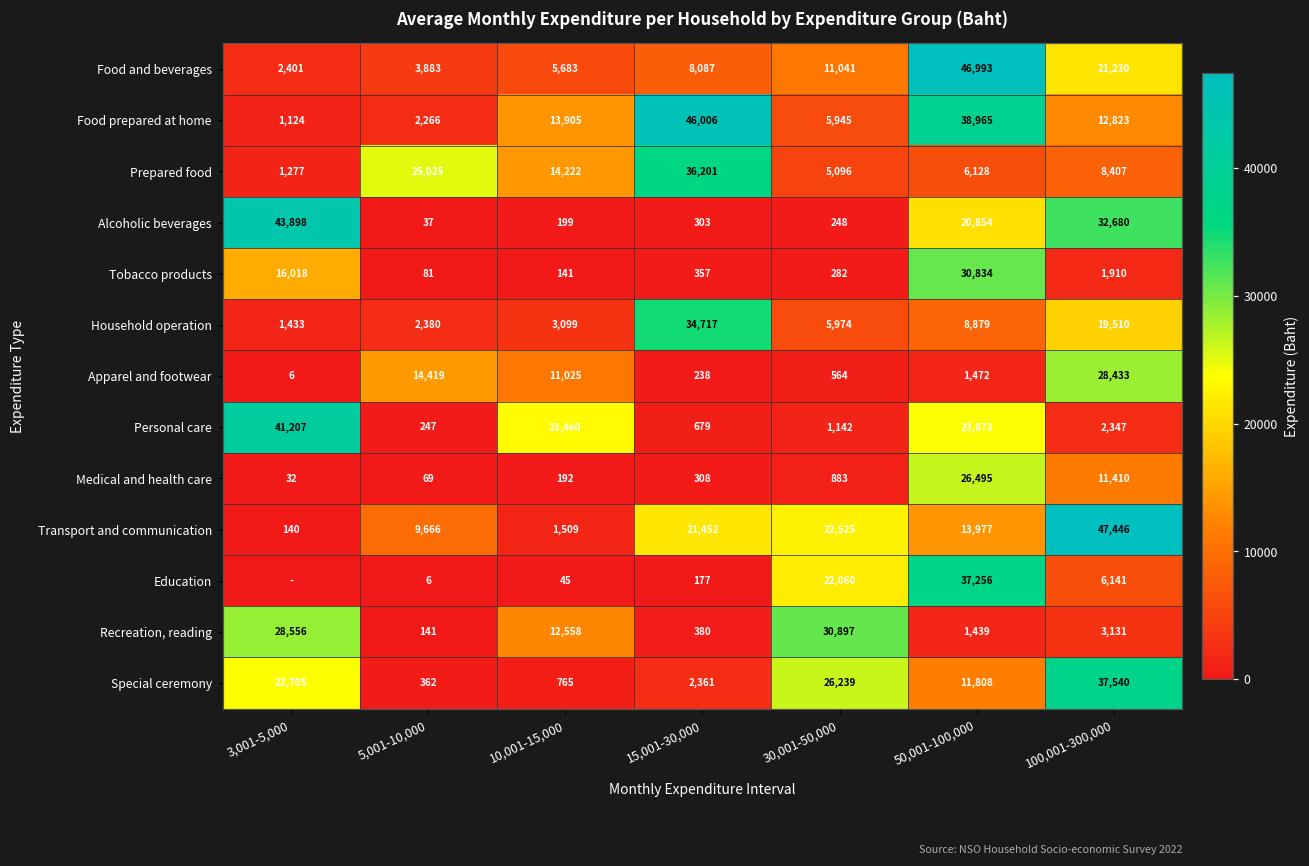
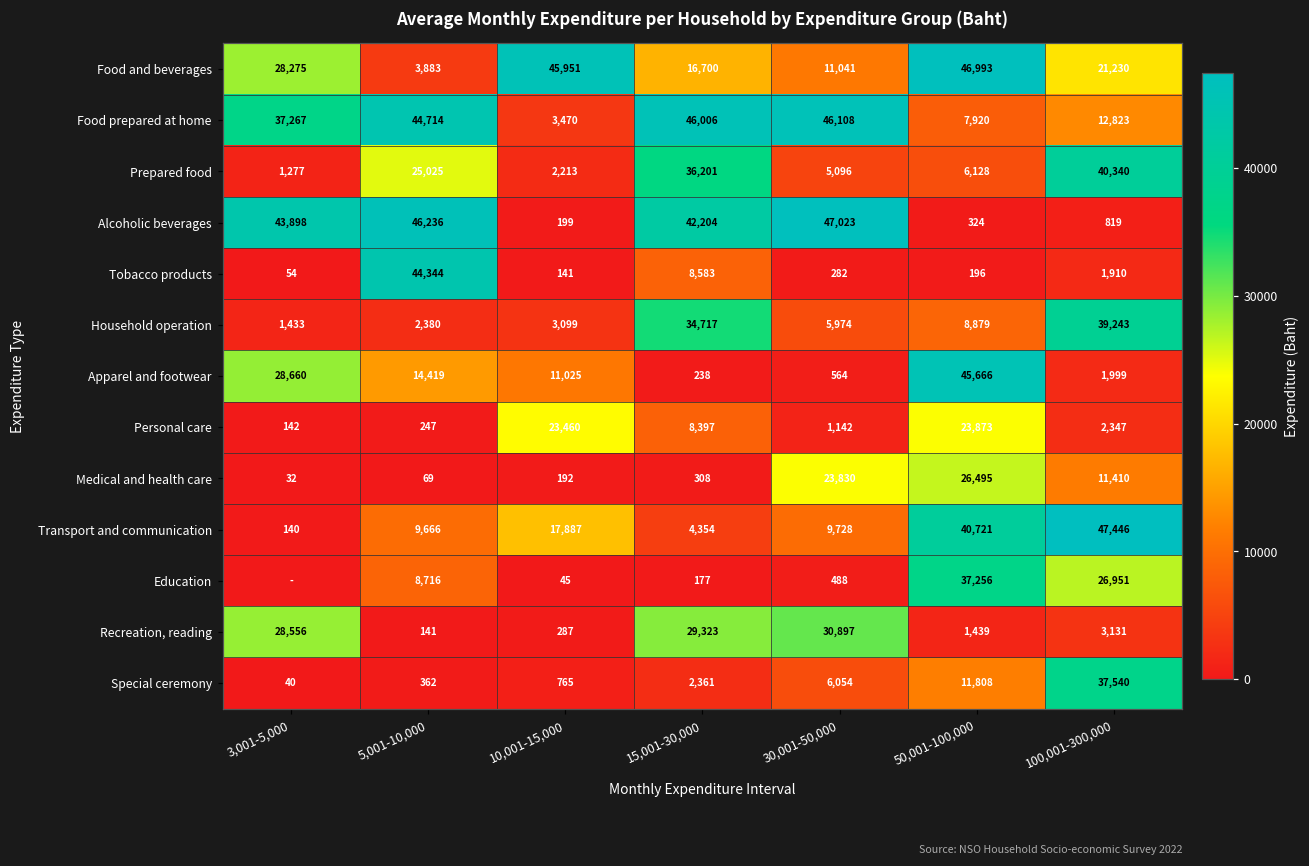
  {
    "Food and beverages": {
-     "3,001-5,000": "2,401",
+     "3,001-5,000": "28,275",
      "5,001-10,000": "3,883",
-     "10,001-15,000": "5,683",
-     "15,001-30,000": "8,087",
+     "10,001-15,000": "45,951",
+     "15,001-30,000": "16,700",
      "30,001-50,000": "11,041",
      "50,001-100,000": "46,993",
      "100,001-300,000": "21,230"
    },
    "Food prepared at home": {
-     "3,001-5,000": "1,124",
-     "5,001-10,000": "2,266",
-     "10,001-15,000": "13,905",
+     "3,001-5,000": "37,267",
+     "5,001-10,000": "44,714",
+     "10,001-15,000": "3,470",
      "15,001-30,000": "46,006",
-     "30,001-50,000": "5,945",
-     "50,001-100,000": "38,965",
+     "30,001-50,000": "46,108",
+     "50,001-100,000": "7,920",
      "100,001-300,000": "12,823"
    },
    "Prepared food": {
      "3,001-5,000": "1,277",
      "5,001-10,000": "25,025",
-     "10,001-15,000": "14,222",
+     "10,001-15,000": "2,213",
      "15,001-30,000": "36,201",
      "30,001-50,000": "5,096",
      "50,001-100,000": "6,128",
-     "100,001-300,000": "8,407"
+     "100,001-300,000": "40,340"
    },
    "Alcoholic beverages": {
      "3,001-5,000": "43,898",
-     "5,001-10,000": "37",
+     "5,001-10,000": "46,236",
      "10,001-15,000": "199",
-     "15,001-30,000": "303",
-     "30,001-50,000": "248",
-     "50,001-100,000": "20,854",
-     "100,001-300,000": "32,680"
+     "15,001-30,000": "42,204",
+     "30,001-50,000": "47,023",
+     "50,001-100,000": "324",
+     "100,001-300,000": "819"
    },
    "Tobacco products": {
-     "3,001-5,000": "16,018",
-     "5,001-10,000": "81",
+     "3,001-5,000": "54",
+     "5,001-10,000": "44,344",
      "10,001-15,000": "141",
-     "15,001-30,000": "357",
+     "15,001-30,000": "8,583",
      "30,001-50,000": "282",
-     "50,001-100,000": "30,834",
+     "50,001-100,000": "196",
      "100,001-300,000": "1,910"
    },
    "Household operation": {
      "3,001-5,000": "1,433",
      "5,001-10,000": "2,380",
      "10,001-15,000": "3,099",
      "15,001-30,000": "34,717",
      "30,001-50,000": "5,974",
      "50,001-100,000": "8,879",
-     "100,001-300,000": "19,510"
+     "100,001-300,000": "39,243"
    },
    "Apparel and footwear": {
-     "3,001-5,000": "6",
+     "3,001-5,000": "28,660",
      "5,001-10,000": "14,419",
      "10,001-15,000": "11,025",
      "15,001-30,000": "238",
      "30,001-50,000": "564",
-     "50,001-100,000": "1,472",
-     "100,001-300,000": "28,433"
+     "50,001-100,000": "45,666",
+     "100,001-300,000": "1,999"
    },
    "Personal care": {
-     "3,001-5,000": "41,207",
+     "3,001-5,000": "142",
      "5,001-10,000": "247",
      "10,001-15,000": "23,460",
-     "15,001-30,000": "679",
+     "15,001-30,000": "8,397",
      "30,001-50,000": "1,142",
      "50,001-100,000": "23,873",
      "100,001-300,000": "2,347"
    },
    "Medical and health care": {
      "3,001-5,000": "32",
      "5,001-10,000": "69",
      "10,001-15,000": "192",
      "15,001-30,000": "308",
-     "30,001-50,000": "883",
+     "30,001-50,000": "23,830",
      "50,001-100,000": "26,495",
      "100,001-300,000": "11,410"
    },
    "Transport and communication": {
      "3,001-5,000": "140",
      "5,001-10,000": "9,666",
-     "10,001-15,000": "1,509",
-     "15,001-30,000": "21,452",
-     "30,001-50,000": "22,525",
-     "50,001-100,000": "13,977",
+     "10,001-15,000": "17,887",
+     "15,001-30,000": "4,354",
+     "30,001-50,000": "9,728",
+     "50,001-100,000": "40,721",
      "100,001-300,000": "47,446"
    },
    "Education": {
-     "5,001-10,000": "6",
+     "5,001-10,000": "8,716",
      "10,001-15,000": "45",
      "15,001-30,000": "177",
-     "30,001-50,000": "22,060",
+     "30,001-50,000": "488",
      "50,001-100,000": "37,256",
-     "100,001-300,000": "6,141"
+     "100,001-300,000": "26,951"
    },
    "Recreation, reading": {
      "3,001-5,000": "28,556",
      "5,001-10,000": "141",
-     "10,001-15,000": "12,558",
-     "15,001-30,000": "380",
+     "10,001-15,000": "287",
+     "15,001-30,000": "29,323",
      "30,001-50,000": "30,897",
      "50,001-100,000": "1,439",
      "100,001-300,000": "3,131"
    },
    "Special ceremony": {
-     "3,001-5,000": "23,705",
+     "3,001-5,000": "40",
      "5,001-10,000": "362",
      "10,001-15,000": "765",
      "15,001-30,000": "2,361",
-     "30,001-50,000": "26,239",
+     "30,001-50,000": "6,054",
      "50,001-100,000": "11,808",
      "100,001-300,000": "37,540"
    }
  }
